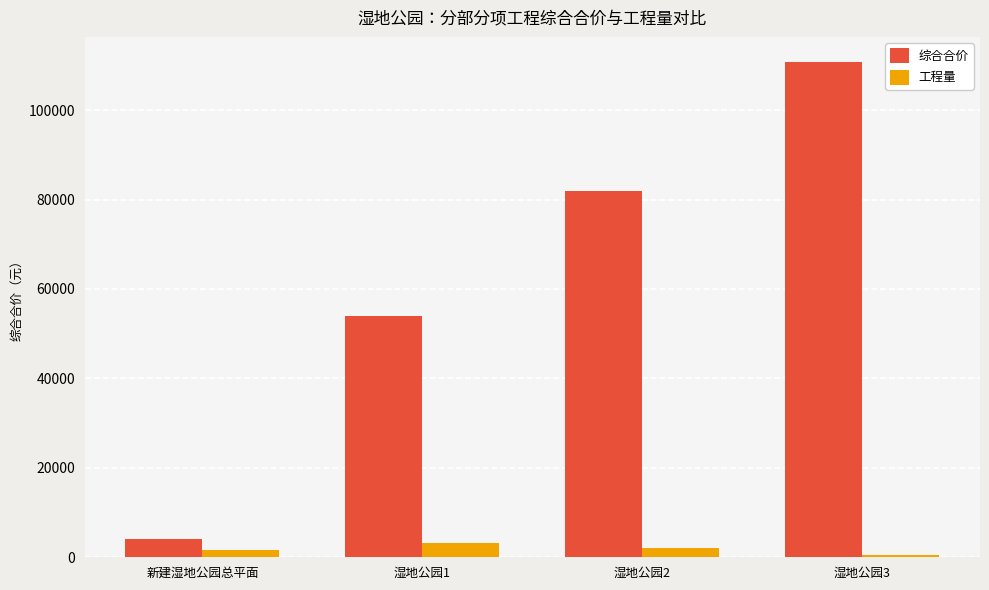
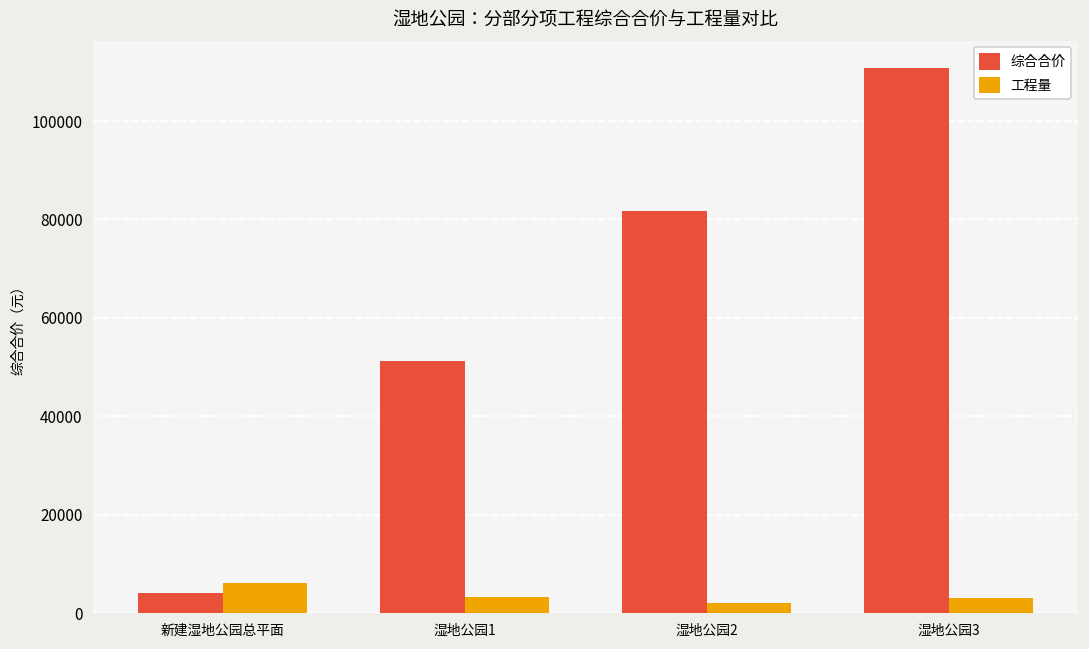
  {
    "综合合价": {
      "新建湿地公园总平面": 4000,
-     "湿地公园1": 54000,
+     "湿地公园1": 51000,
      "湿地公园2": 82000,
      "湿地公园3": 111000
    },
    "工程量": {
-     "新建湿地公园总平面": 2000,
+     "新建湿地公园总平面": 6000,
      "湿地公园1": 3000,
      "湿地公园2": 2000,
-     "湿地公园3": 0
+     "湿地公园3": 3000
    }
  }
